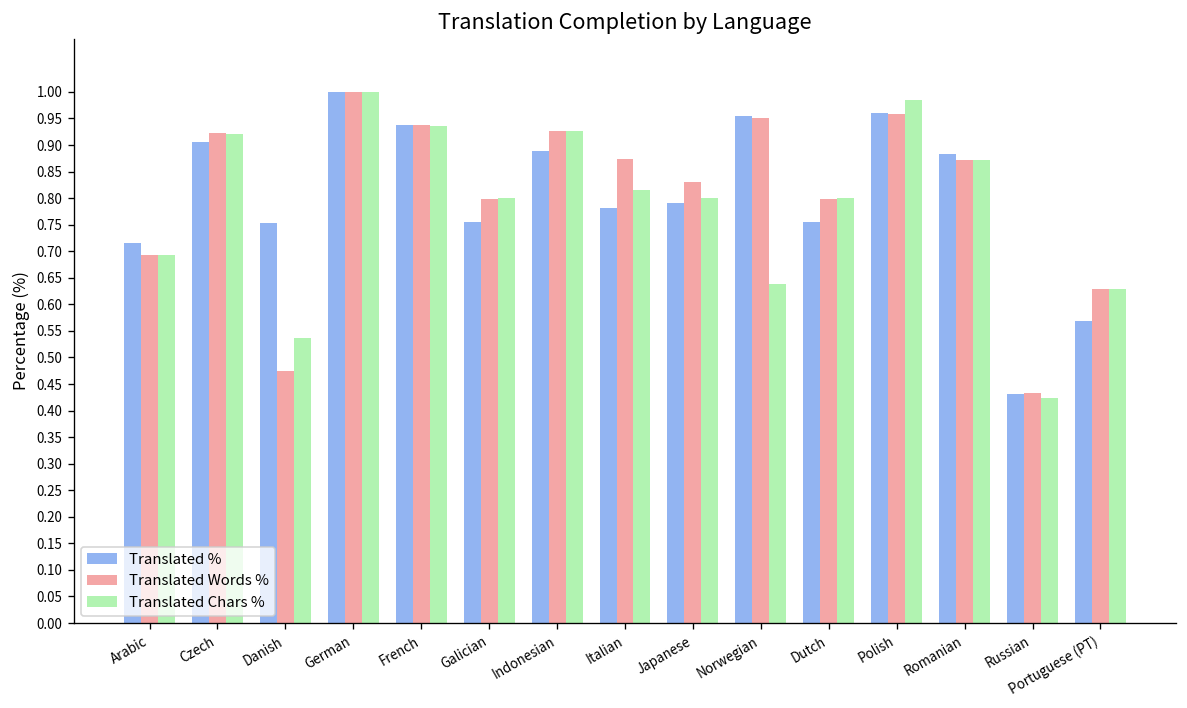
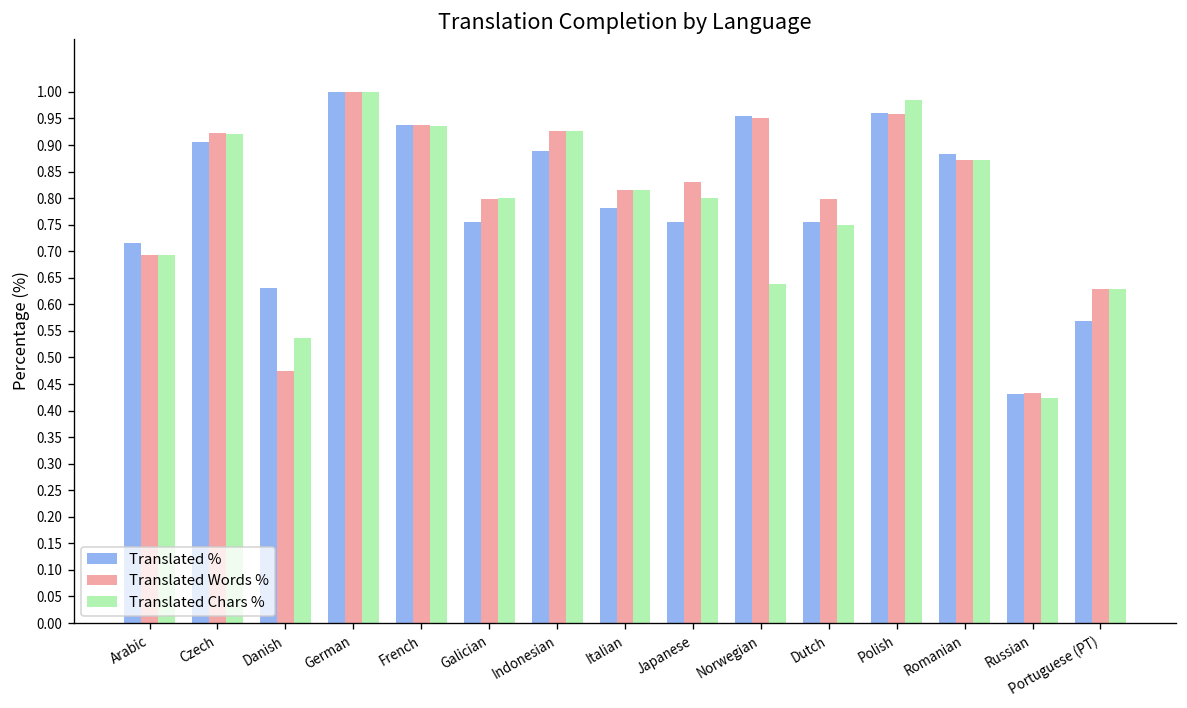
  {
    "Translated %": {
      "Arabic": 0.72,
      "Czech": 0.91,
-     "Danish": 0.75,
+     "Danish": 0.63,
      "German": 1.00,
      "French": 0.94,
      "Galician": 0.76,
      "Indonesian": 0.89,
      "Italian": 0.78,
-     "Japanese": 0.79,
+     "Japanese": 0.76,
      "Norwegian": 0.96,
      "Dutch": 0.76,
      "Polish": 0.96,
      "Romanian": 0.88,
      "Russian": 0.43,
      "Portuguese (PT)": 0.57
    },
    "Translated Words %": {
      "Arabic": 0.69,
      "Czech": 0.92,
      "Danish": 0.48,
      "German": 1.00,
      "French": 0.94,
      "Galician": 0.80,
      "Indonesian": 0.93,
-     "Italian": 0.87,
+     "Italian": 0.82,
      "Japanese": 0.83,
      "Norwegian": 0.95,
      "Dutch": 0.80,
      "Polish": 0.96,
      "Romanian": 0.87,
      "Russian": 0.43,
      "Portuguese (PT)": 0.63
    },
    "Translated Chars %": {
      "Arabic": 0.69,
      "Czech": 0.92,
      "Danish": 0.54,
      "German": 1.00,
      "French": 0.94,
      "Galician": 0.80,
      "Indonesian": 0.93,
      "Italian": 0.82,
      "Japanese": 0.80,
      "Norwegian": 0.64,
-     "Dutch": 0.80,
+     "Dutch": 0.75,
      "Polish": 0.99,
      "Romanian": 0.87,
      "Russian": 0.42,
      "Portuguese (PT)": 0.63
    }
  }
